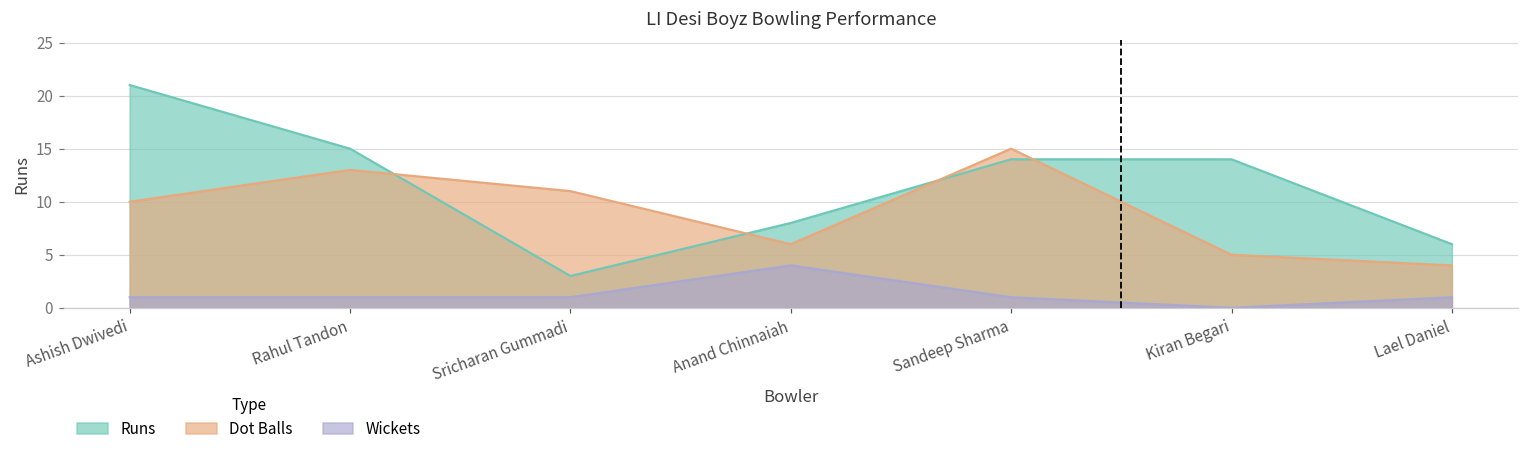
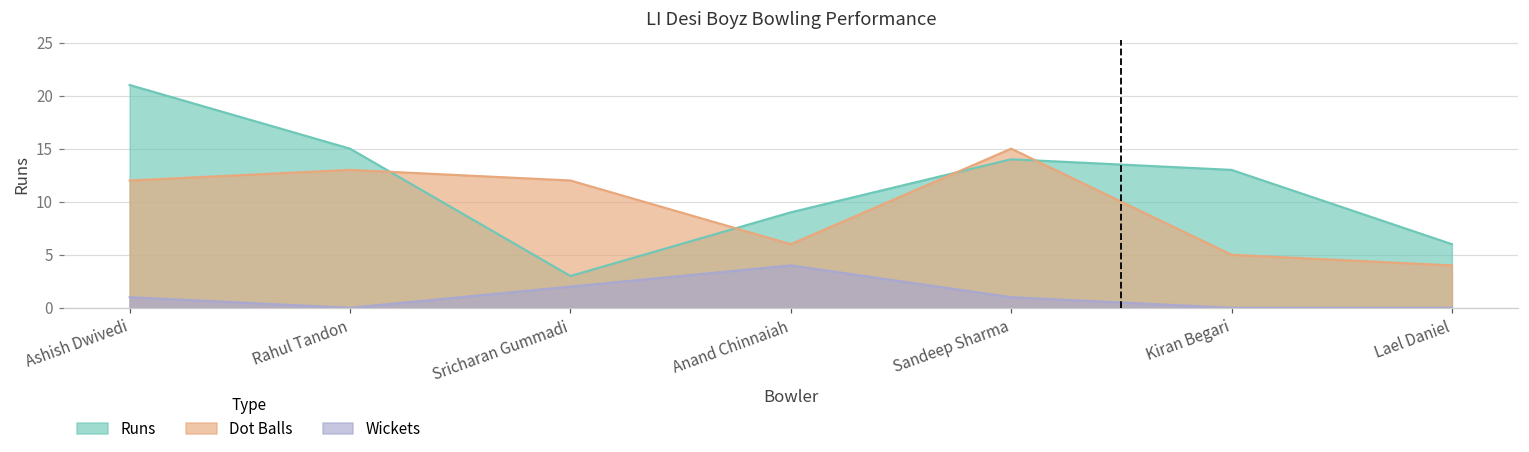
  {
    "Runs": {
      "Ashish Dwivedi": 21,
      "Rahul Tandon": 15,
      "Sricharan Gummadi": 3,
-     "Anand Chinnaiah": 8,
+     "Anand Chinnaiah": 9,
      "Sandeep Sharma": 14,
-     "Kiran Begari": 14,
+     "Kiran Begari": 13,
      "Lael Daniel": 6
    },
    "Dot Balls": {
-     "Ashish Dwivedi": 10,
+     "Ashish Dwivedi": 12,
      "Rahul Tandon": 13,
-     "Sricharan Gummadi": 11,
+     "Sricharan Gummadi": 12,
      "Anand Chinnaiah": 6,
      "Sandeep Sharma": 15,
      "Kiran Begari": 5,
      "Lael Daniel": 4
    },
    "Wickets": {
      "Ashish Dwivedi": 1,
-     "Rahul Tandon": 1,
-     "Sricharan Gummadi": 1,
+     "Rahul Tandon": 0,
+     "Sricharan Gummadi": 2,
      "Anand Chinnaiah": 4,
      "Sandeep Sharma": 1,
      "Kiran Begari": 0,
-     "Lael Daniel": 1
+     "Lael Daniel": 0
    }
  }
